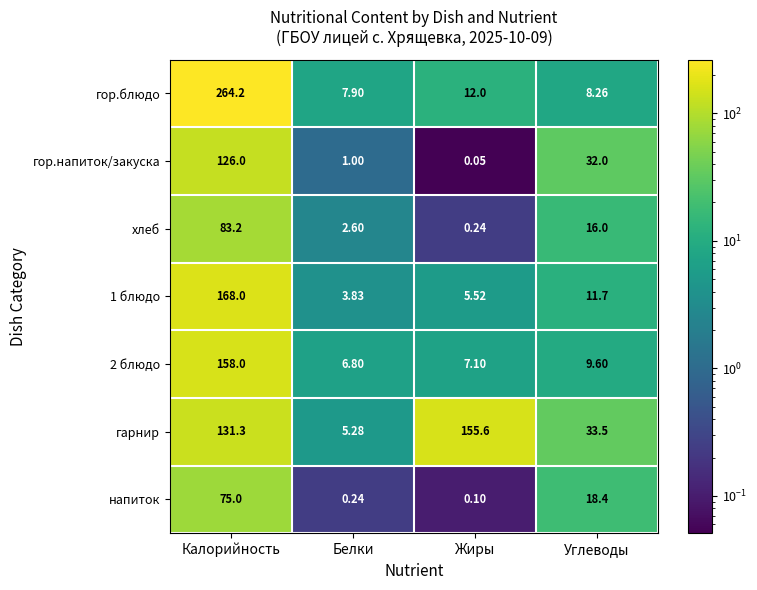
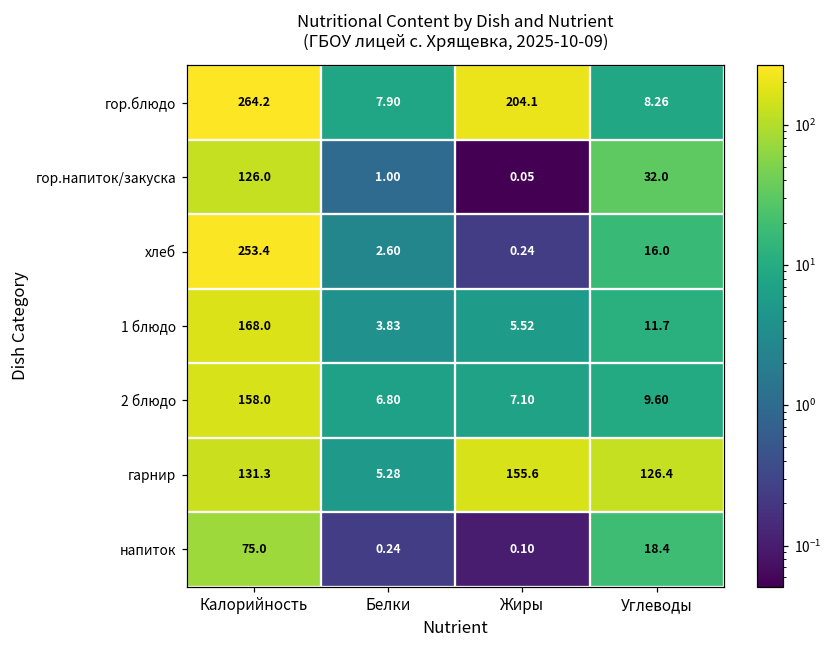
  {
    "гор.блюдо": {
      "Калорийность": 264.2,
      "Белки": 7.90,
-     "Жиры": 12.0,
+     "Жиры": 204.1,
      "Углеводы": 8.26
    },
    "гор.напиток/закуска": {
      "Калорийность": 126.0,
      "Белки": 1.00,
      "Жиры": 0.05,
      "Углеводы": 32.0
    },
    "хлеб": {
-     "Калорийность": 83.2,
+     "Калорийность": 253.4,
      "Белки": 2.60,
      "Жиры": 0.24,
      "Углеводы": 16.0
    },
    "1 блюдо": {
      "Калорийность": 168.0,
      "Белки": 3.83,
      "Жиры": 5.52,
      "Углеводы": 11.7
    },
    "2 блюдо": {
      "Калорийность": 158.0,
      "Белки": 6.80,
      "Жиры": 7.10,
      "Углеводы": 9.60
    },
    "гарнир": {
      "Калорийность": 131.3,
      "Белки": 5.28,
      "Жиры": 155.6,
-     "Углеводы": 33.5
+     "Углеводы": 126.4
    },
    "напиток": {
      "Калорийность": 75.0,
      "Белки": 0.24,
      "Жиры": 0.10,
      "Углеводы": 18.4
    }
  }
